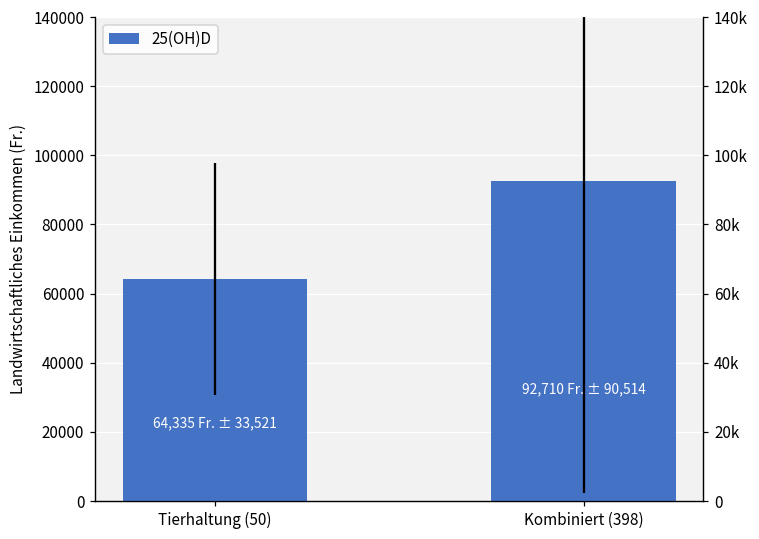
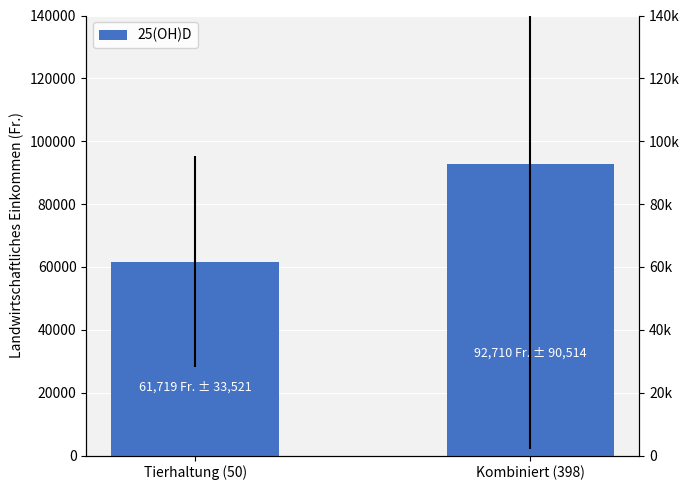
  {
-   "Tierhaltung (50)": "64,335",
+   "Tierhaltung (50)": "61,719",
    "Kombiniert (398)": "92,710"
  }
